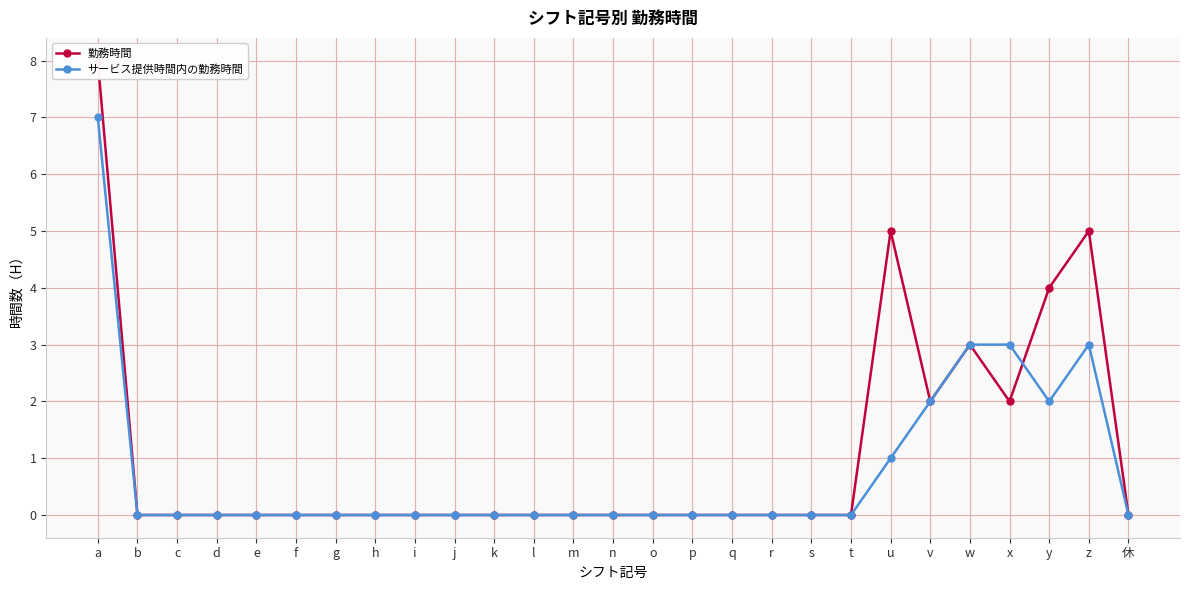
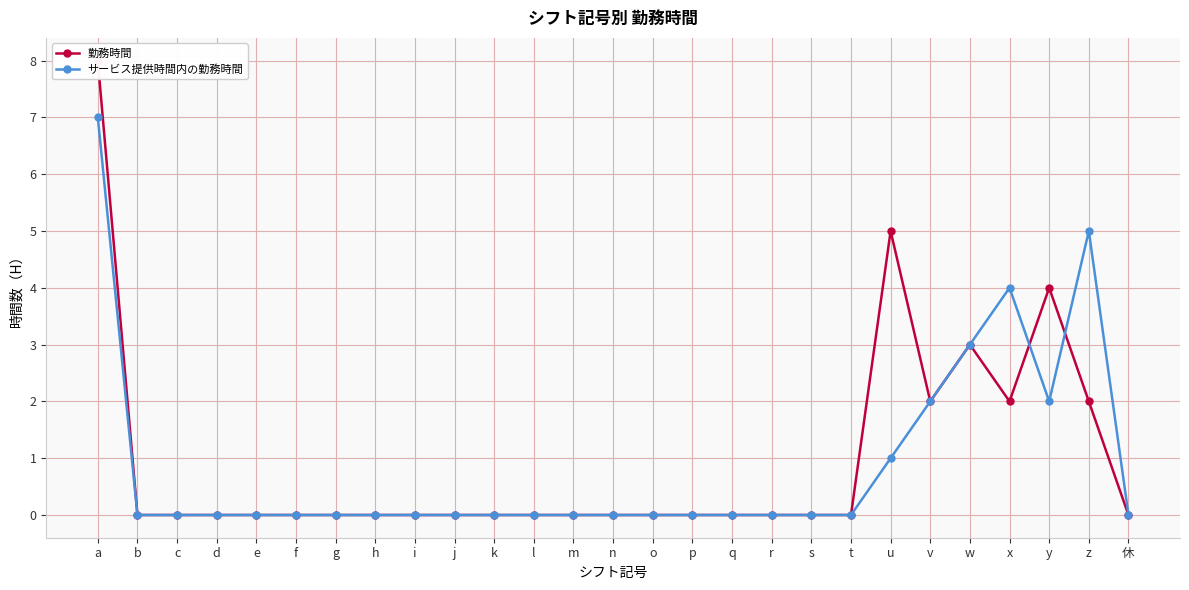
  {
    "勤務時間": {
      "u": 5,
      "x": 2,
      "y": 4,
-     "z": 5
+     "z": 2
    },
    "サービス提供時間内の勤務時間": {
      "a": 7,
      "u": 1,
-     "x": 3,
+     "x": 4,
      "y": 2,
-     "z": 3
+     "z": 5
    }
  }
